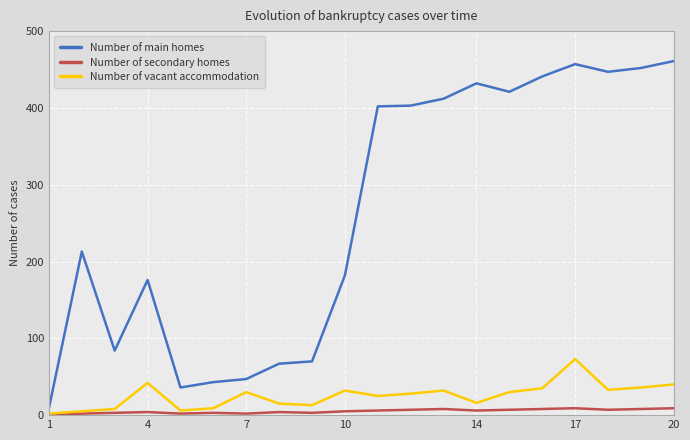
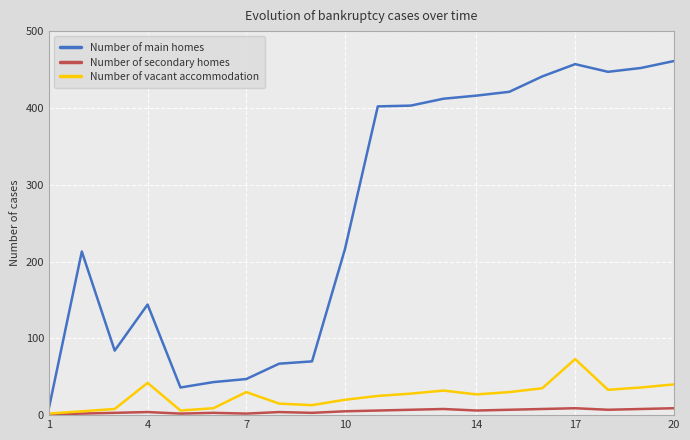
  {
    "Number of main homes": {
      "1": 10,
-     "4": 180,
+     "4": 140,
      "7": 50,
-     "10": 180,
-     "14": 430,
+     "10": 220,
+     "14": 420,
      "17": 460,
      "20": 460
    },
    "Number of secondary homes": {
      "4": 0,
      "7": 0,
      "10": 10,
      "14": 10,
      "17": 10,
      "20": 10
    },
    "Number of vacant accommodation": {
      "4": 40,
      "7": 30,
-     "10": 30,
-     "14": 20,
+     "10": 20,
+     "14": 30,
      "17": 70,
      "20": 40
    }
  }
